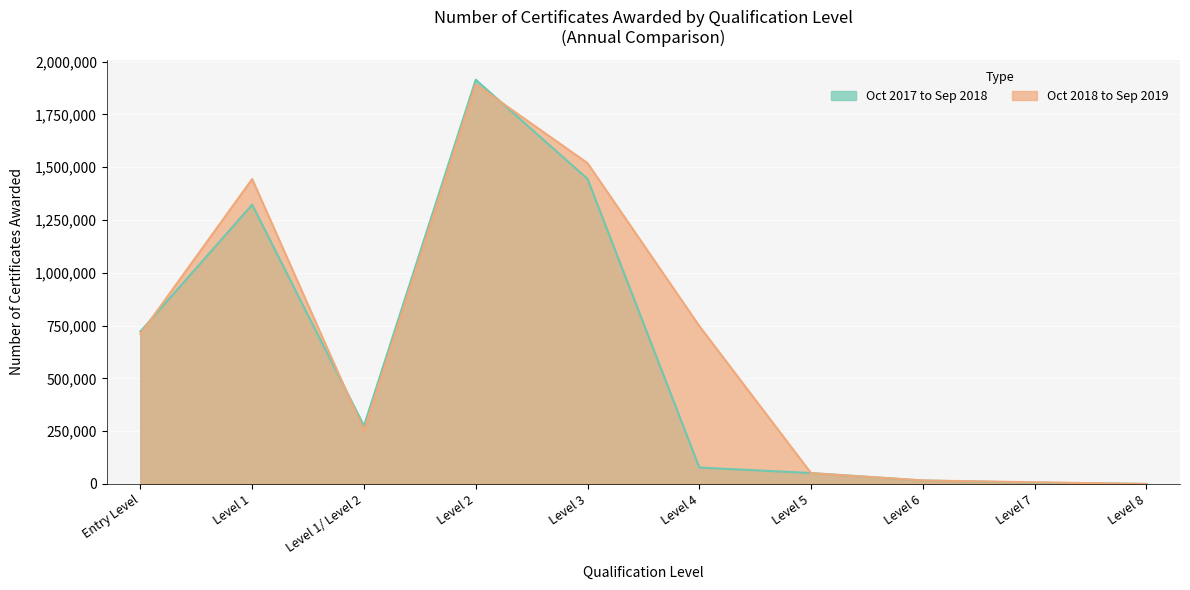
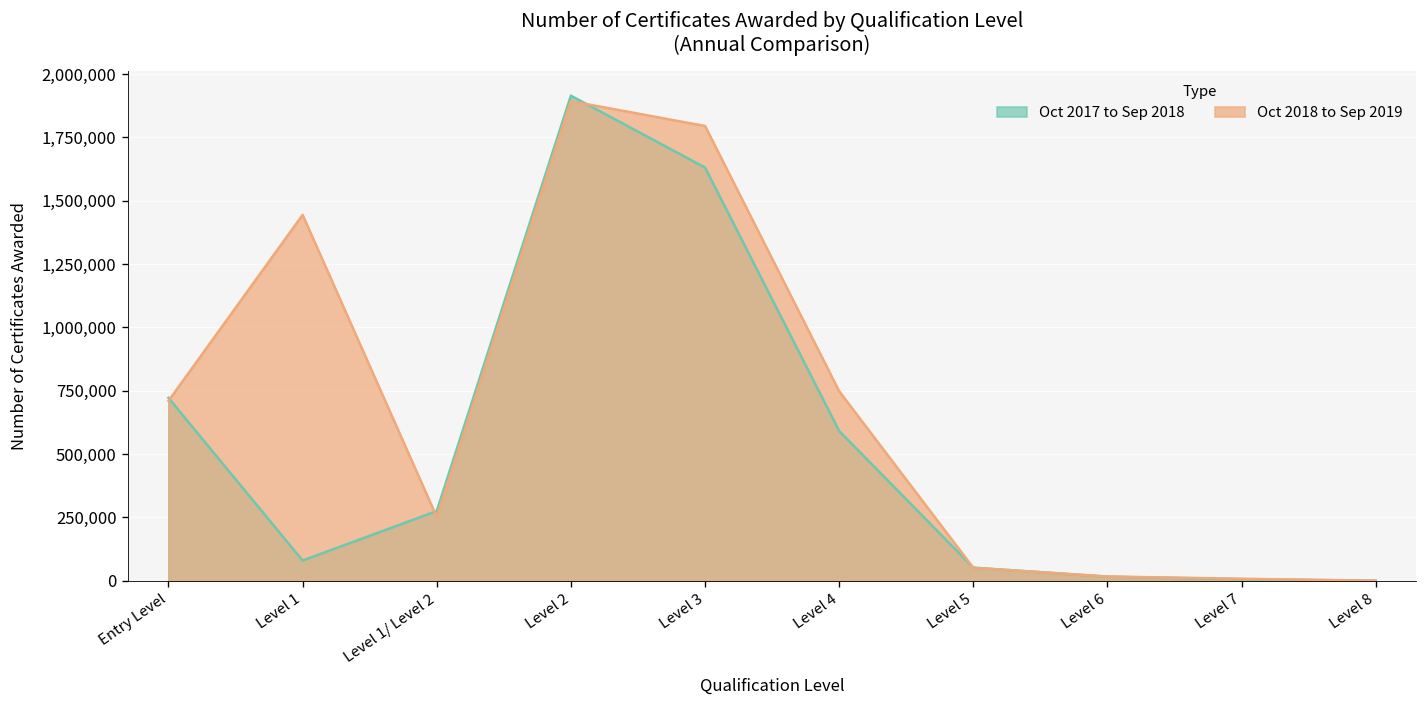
  {
    "Oct 2017 to Sep 2018": {
      "Entry Level": "720,000",
-     "Level 1": "1,320,000",
+     "Level 1": "80,000",
      "Level 1/ Level 2": "280,000",
      "Level 2": "1,910,000",
-     "Level 3": "1,440,000",
-     "Level 4": "80,000"
+     "Level 3": "1,630,000",
+     "Level 4": "590,000"
    },
    "Oct 2018 to Sep 2019": {
      "Entry Level": "710,000",
      "Level 1": "1,440,000",
      "Level 1/ Level 2": "250,000",
      "Level 2": "1,890,000",
-     "Level 3": "1,520,000",
+     "Level 3": "1,790,000",
      "Level 4": "750,000"
    }
  }
